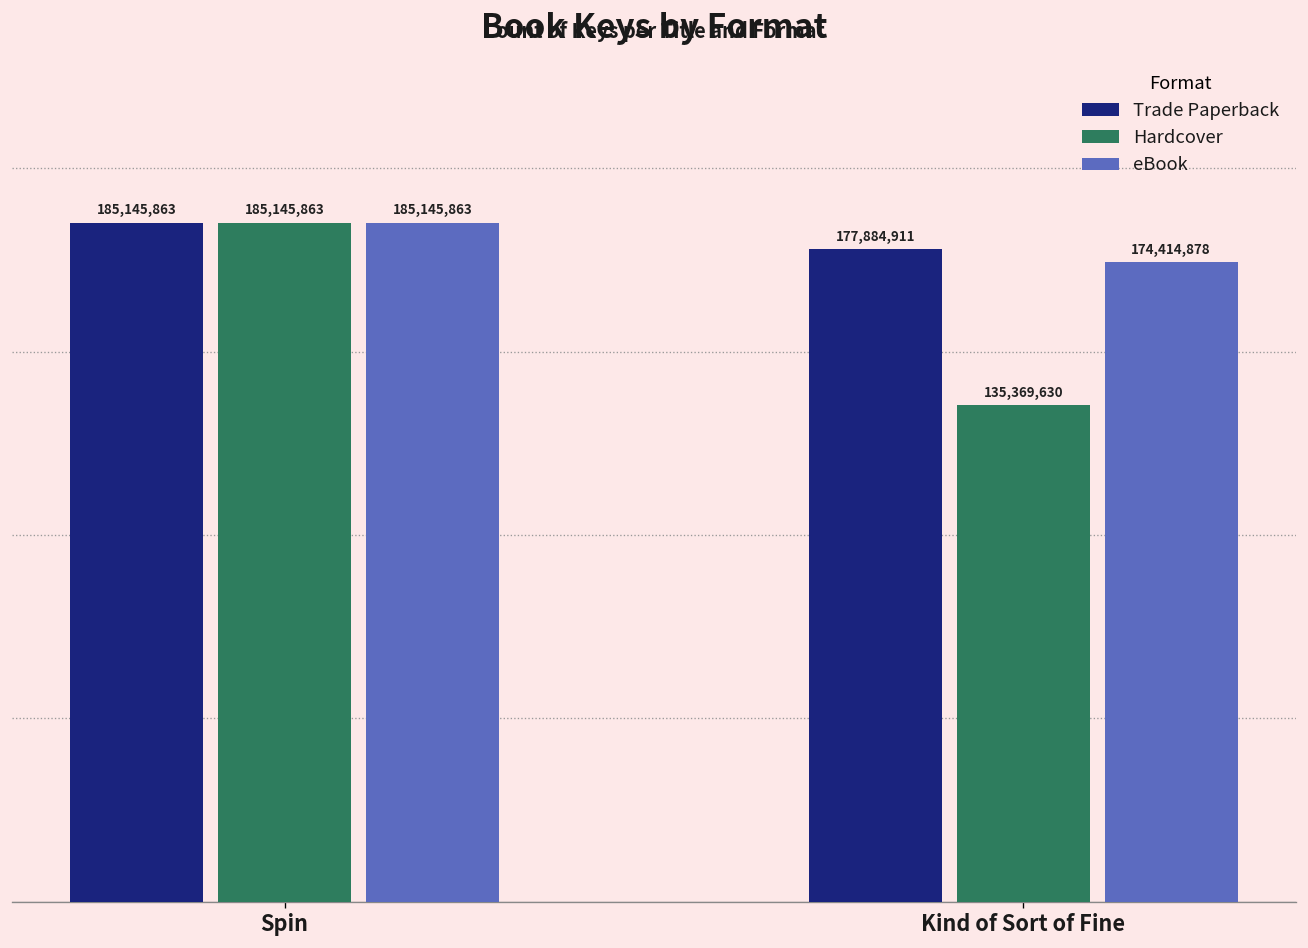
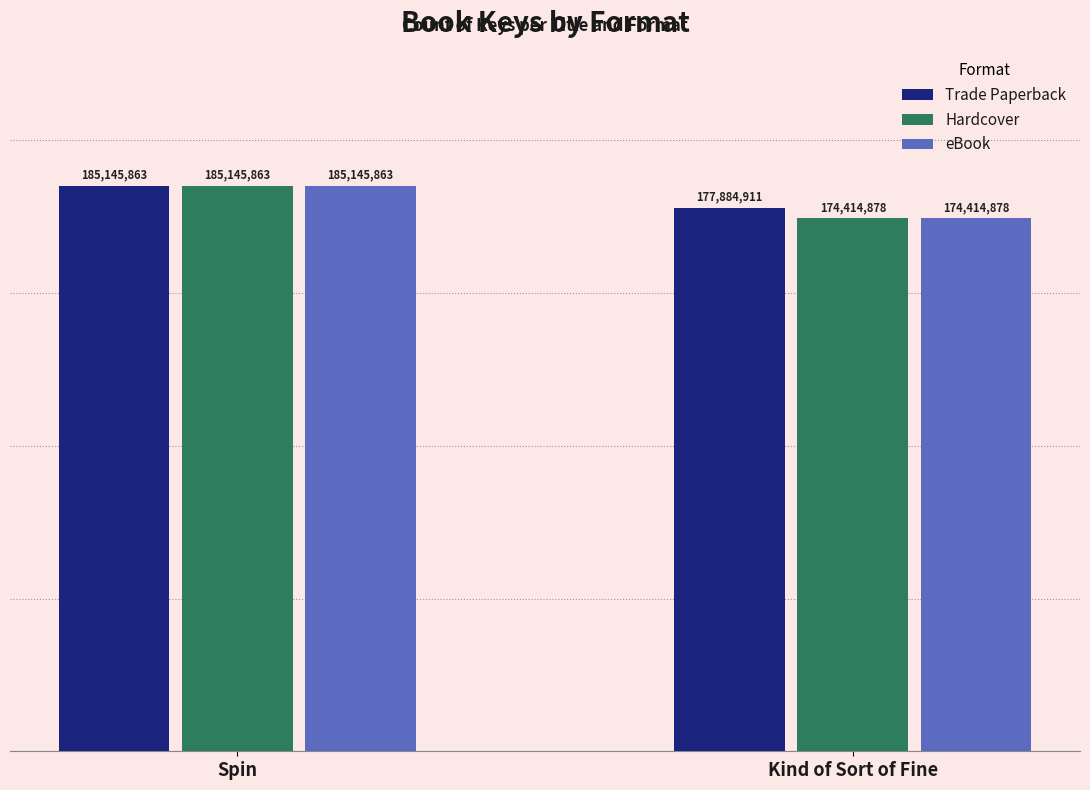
  {
    "Trade Paperback": {
      "Spin": "185,145,863",
      "Kind of Sort of Fine": "177,884,911"
    },
    "Hardcover": {
      "Spin": "185,145,863",
-     "Kind of Sort of Fine": "135,369,630"
+     "Kind of Sort of Fine": "174,414,878"
    },
    "eBook": {
      "Spin": "185,145,863",
      "Kind of Sort of Fine": "174,414,878"
    }
  }
